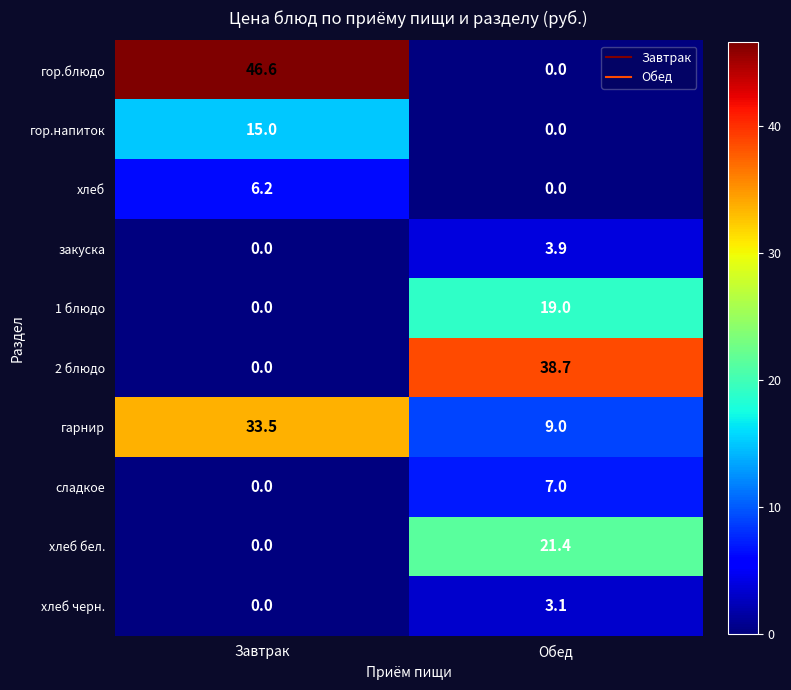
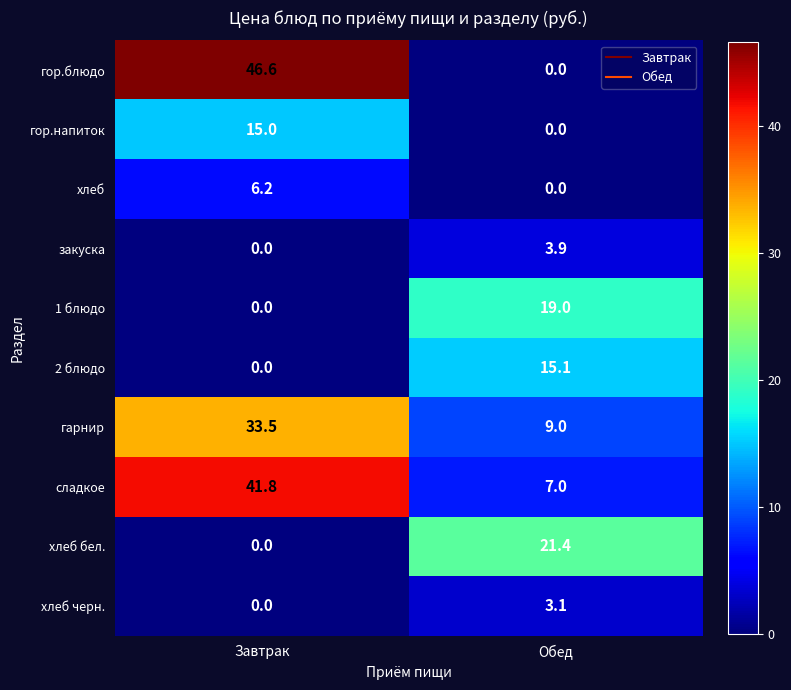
  {
    "гор.блюдо": {
      "Завтрак": 46.6,
      "Обед": 0.0
    },
    "гор.напиток": {
      "Завтрак": 15.0,
      "Обед": 0.0
    },
    "хлеб": {
      "Завтрак": 6.2,
      "Обед": 0.0
    },
    "закуска": {
      "Завтрак": 0.0,
      "Обед": 3.9
    },
    "1 блюдо": {
      "Завтрак": 0.0,
      "Обед": 19.0
    },
    "2 блюдо": {
      "Завтрак": 0.0,
-     "Обед": 38.7
+     "Обед": 15.1
    },
    "гарнир": {
      "Завтрак": 33.5,
      "Обед": 9.0
    },
    "сладкое": {
-     "Завтрак": 0.0,
+     "Завтрак": 41.8,
      "Обед": 7.0
    },
    "хлеб бел.": {
      "Завтрак": 0.0,
      "Обед": 21.4
    },
    "хлеб черн.": {
      "Завтрак": 0.0,
      "Обед": 3.1
    }
  }
